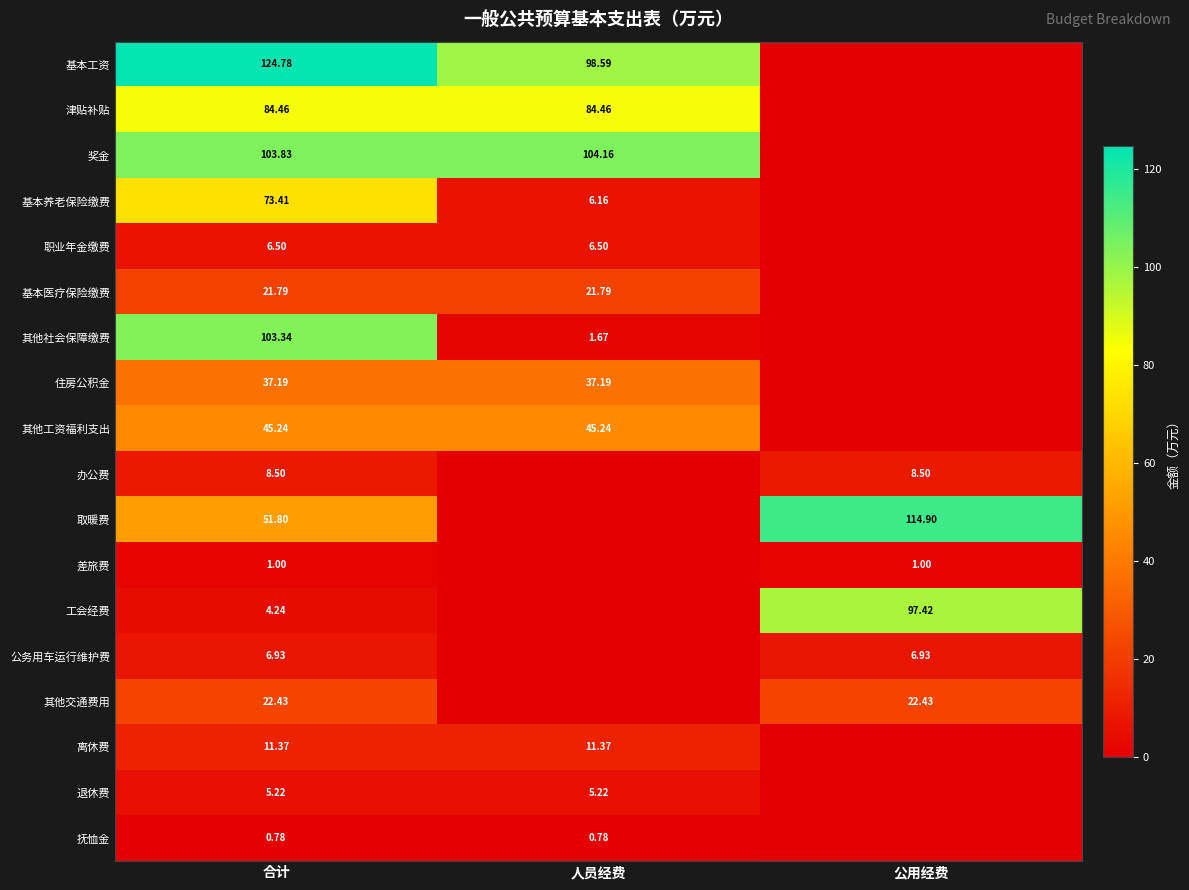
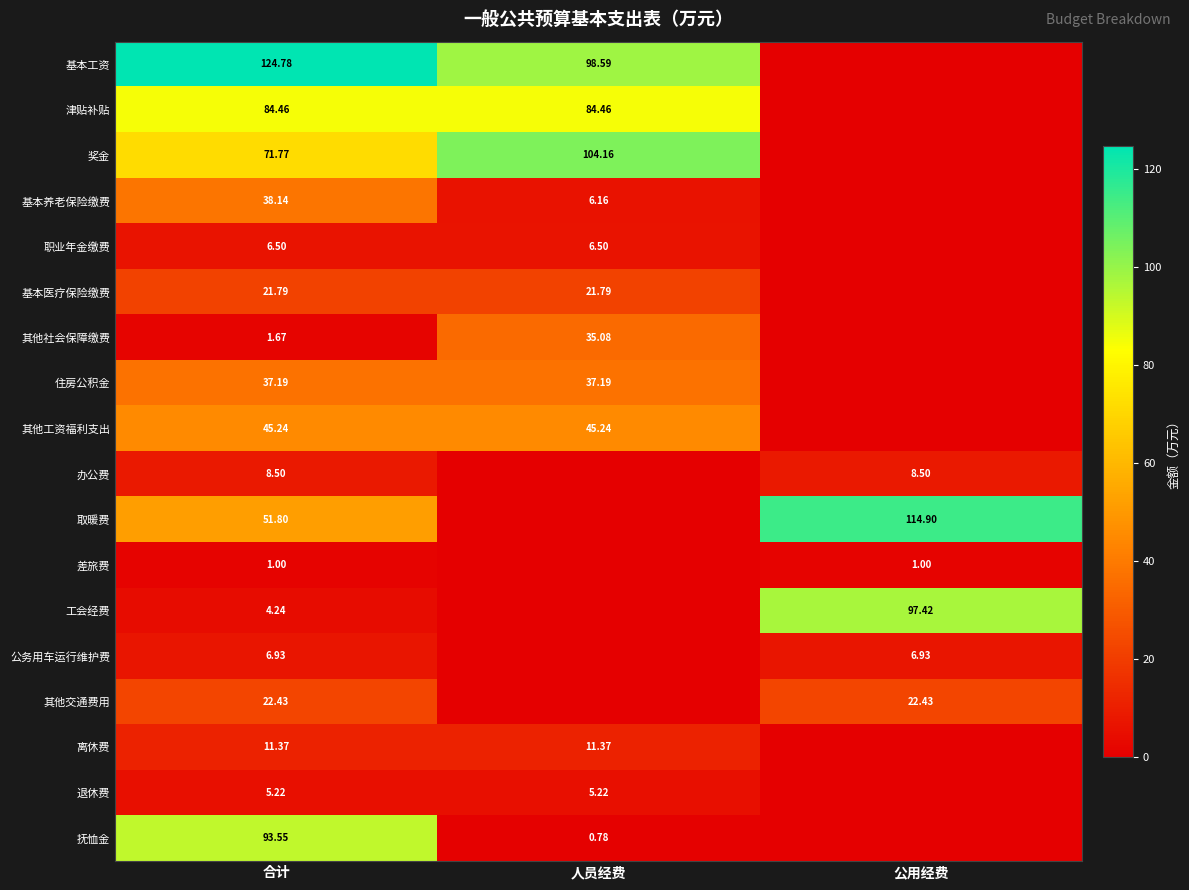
  {
    "基本工资": {
      "合计": 124.78,
      "人员经费": 98.59
    },
    "津贴补贴": {
      "合计": 84.46,
      "人员经费": 84.46
    },
    "奖金": {
-     "合计": 103.83,
+     "合计": 71.77,
      "人员经费": 104.16
    },
    "基本养老保险缴费": {
-     "合计": 73.41,
+     "合计": 38.14,
      "人员经费": 6.16
    },
    "职业年金缴费": {
      "合计": 6.50,
      "人员经费": 6.50
    },
    "基本医疗保险缴费": {
      "合计": 21.79,
      "人员经费": 21.79
    },
    "其他社会保障缴费": {
-     "合计": 103.34,
-     "人员经费": 1.67
+     "合计": 1.67,
+     "人员经费": 35.08
    },
    "住房公积金": {
      "合计": 37.19,
      "人员经费": 37.19
    },
    "其他工资福利支出": {
      "合计": 45.24,
      "人员经费": 45.24
    },
    "办公费": {
      "合计": 8.50,
      "公用经费": 8.50
    },
    "取暖费": {
      "合计": 51.80,
      "公用经费": 114.90
    },
    "差旅费": {
      "合计": 1.00,
      "公用经费": 1.00
    },
    "工会经费": {
      "合计": 4.24,
      "公用经费": 97.42
    },
    "公务用车运行维护费": {
      "合计": 6.93,
      "公用经费": 6.93
    },
    "其他交通费用": {
      "合计": 22.43,
      "公用经费": 22.43
    },
    "离休费": {
      "合计": 11.37,
      "人员经费": 11.37
    },
    "退休费": {
      "合计": 5.22,
      "人员经费": 5.22
    },
    "抚恤金": {
-     "合计": 0.78,
+     "合计": 93.55,
      "人员经费": 0.78
    }
  }
